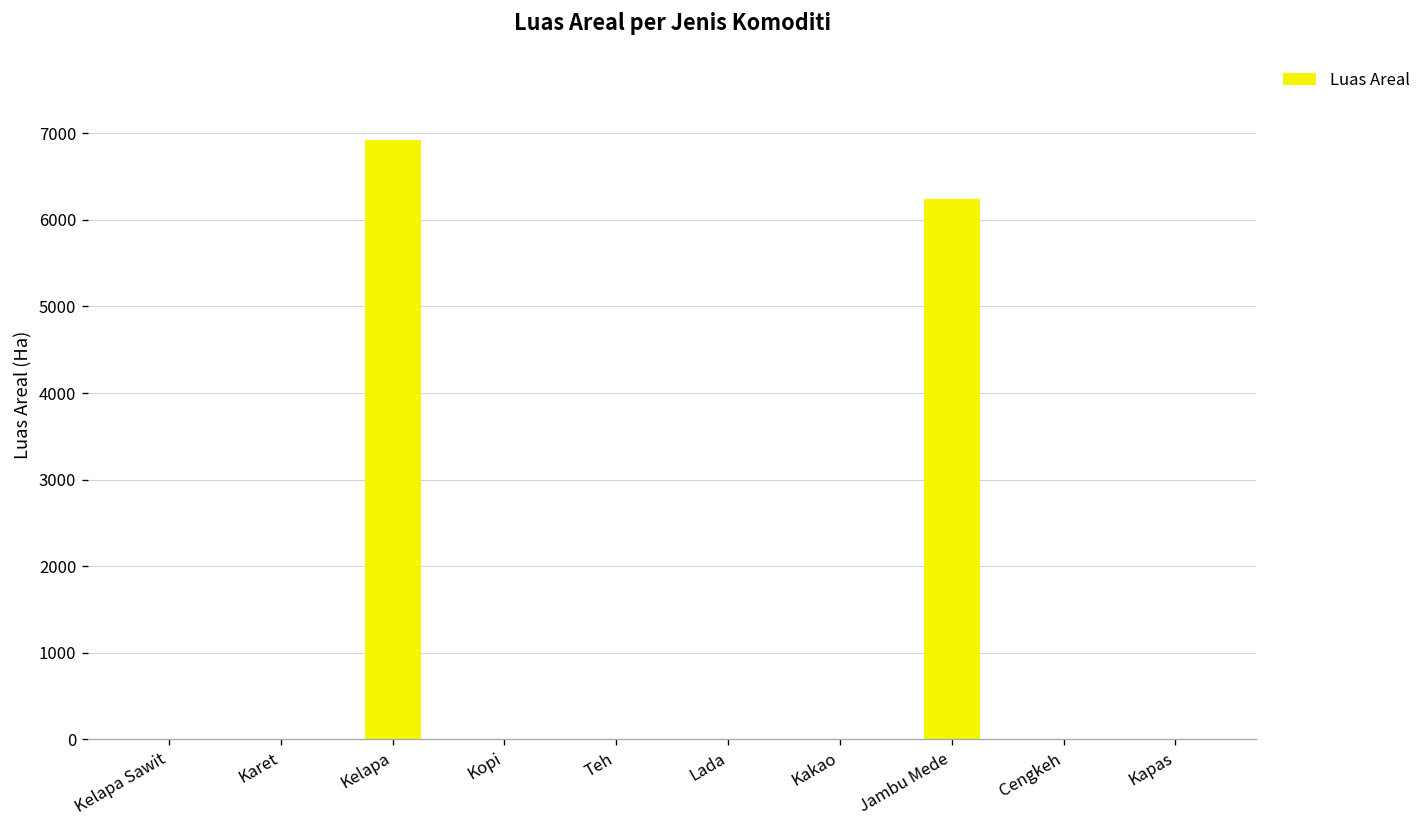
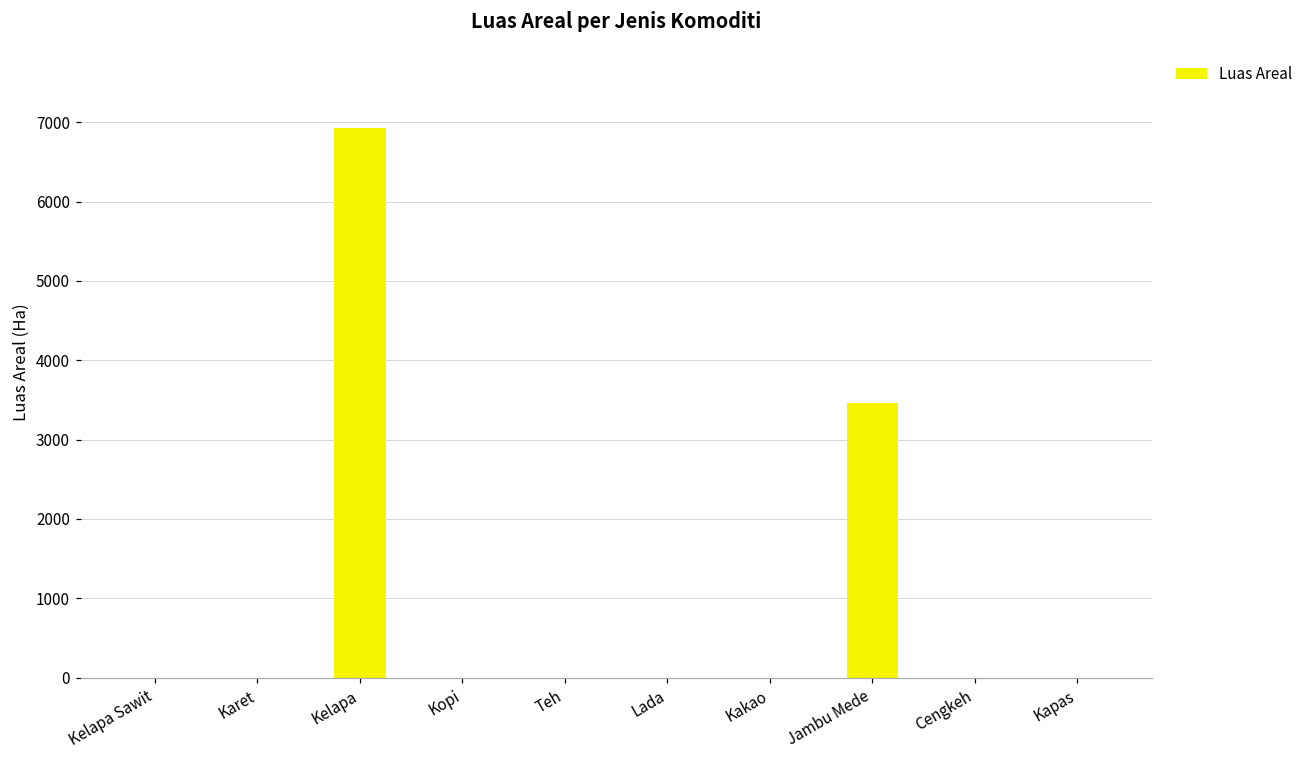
  {
    "Kelapa Sawit": 0,
    "Karet": 0,
    "Kelapa": 6900,
    "Kopi": 0,
    "Teh": 0,
    "Lada": 0,
    "Kakao": 0,
-   "Jambu Mede": 6200,
+   "Jambu Mede": 3500,
    "Cengkeh": 0,
    "Kapas": 0
  }
